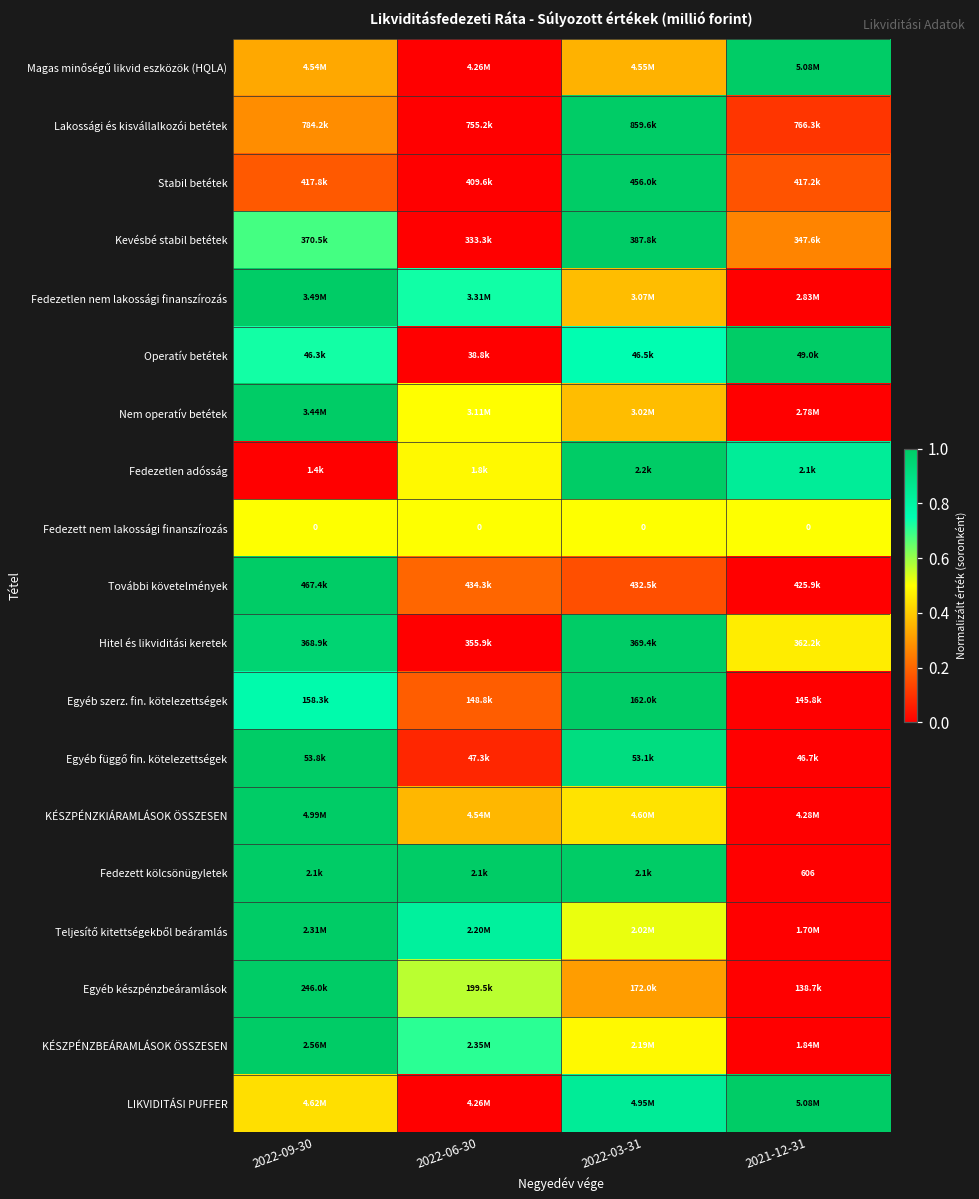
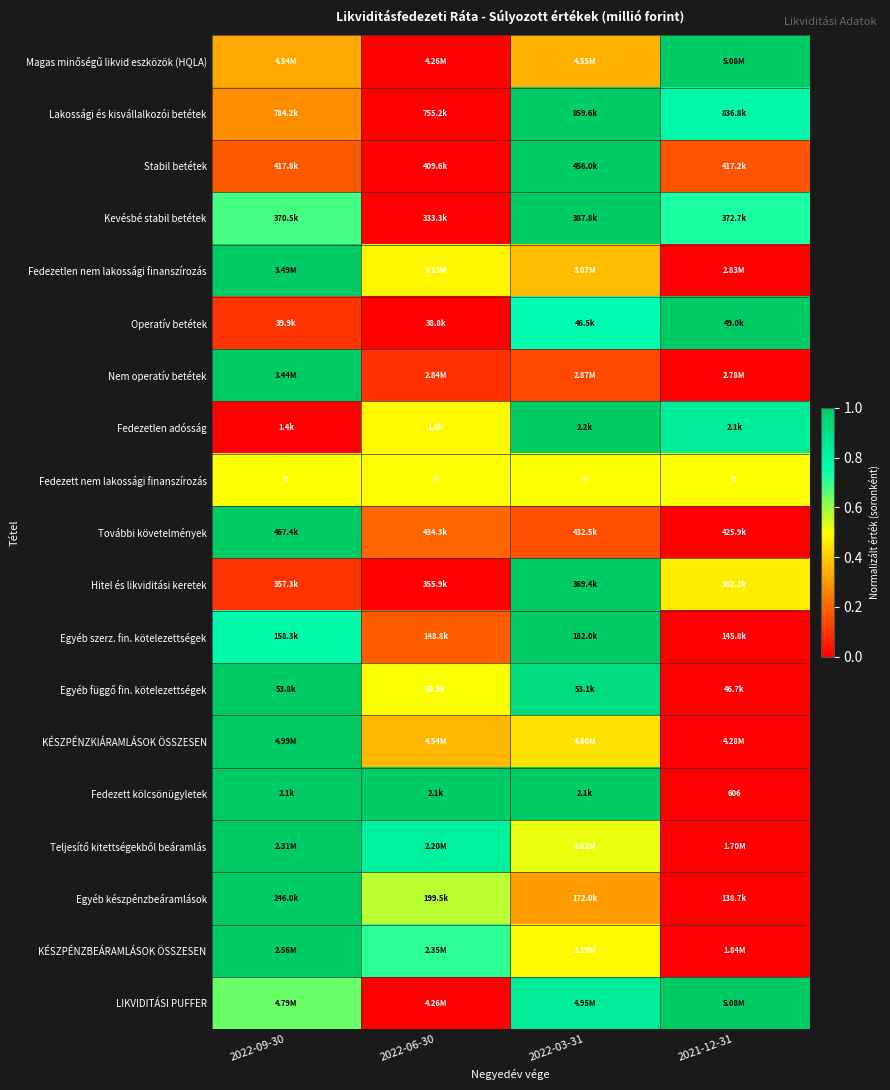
  {
    "Magas minőségű likvid eszközök (HQLA)": {
      "2022-09-30": "4.54M",
      "2022-06-30": "4.26M",
      "2022-03-31": "4.55M",
      "2021-12-31": "5.08M"
    },
    "Lakossági és kisvállalkozói betétek": {
      "2022-09-30": "784.2k",
      "2022-06-30": "755.2k",
      "2022-03-31": "859.6k",
-     "2021-12-31": "766.3k"
+     "2021-12-31": "836.8k"
    },
    "Stabil betétek": {
      "2022-09-30": "417.8k",
      "2022-06-30": "409.6k",
      "2022-03-31": "456.0k",
      "2021-12-31": "417.2k"
    },
    "Kevésbé stabil betétek": {
      "2022-09-30": "370.5k",
      "2022-06-30": "333.3k",
      "2022-03-31": "387.8k",
-     "2021-12-31": "347.6k"
+     "2021-12-31": "372.7k"
    },
    "Fedezetlen nem lakossági finanszírozás": {
      "2022-09-30": "3.49M",
-     "2022-06-30": "3.31M",
+     "2022-06-30": "3.15M",
      "2022-03-31": "3.07M",
      "2021-12-31": "2.83M"
    },
    "Operatív betétek": {
-     "2022-09-30": "46.3k",
+     "2022-09-30": "39.9k",
      "2022-06-30": "38.8k",
      "2022-03-31": "46.5k",
      "2021-12-31": "49.0k"
    },
    "Nem operatív betétek": {
      "2022-09-30": "3.44M",
-     "2022-06-30": "3.11M",
-     "2022-03-31": "3.02M",
+     "2022-06-30": "2.84M",
+     "2022-03-31": "2.87M",
      "2021-12-31": "2.78M"
    },
    "Fedezetlen adósság": {
      "2022-09-30": "1.4k",
      "2022-06-30": "1.8k",
      "2022-03-31": "2.2k",
      "2021-12-31": "2.1k"
    },
    "Fedezett nem lakossági finanszírozás": {
      "2022-09-30": "0",
      "2022-06-30": "0",
      "2022-03-31": "0",
      "2021-12-31": "0"
    },
    "További követelmények": {
      "2022-09-30": "467.4k",
      "2022-06-30": "434.3k",
      "2022-03-31": "432.5k",
      "2021-12-31": "425.9k"
    },
    "Hitel és likviditási keretek": {
-     "2022-09-30": "368.9k",
+     "2022-09-30": "357.3k",
      "2022-06-30": "355.9k",
      "2022-03-31": "369.4k",
      "2021-12-31": "362.2k"
    },
    "Egyéb szerz. fin. kötelezettségek": {
      "2022-09-30": "158.3k",
      "2022-06-30": "148.8k",
      "2022-03-31": "162.0k",
      "2021-12-31": "145.8k"
    },
    "Egyéb függő fin. kötelezettségek": {
      "2022-09-30": "53.8k",
-     "2022-06-30": "47.3k",
+     "2022-06-30": "50.3k",
      "2022-03-31": "53.1k",
      "2021-12-31": "46.7k"
    },
    "KÉSZPÉNZKIÁRAMLÁSOK ÖSSZESEN": {
      "2022-09-30": "4.99M",
      "2022-06-30": "4.54M",
      "2022-03-31": "4.60M",
      "2021-12-31": "4.28M"
    },
    "Fedezett kölcsönügyletek": {
      "2022-09-30": "2.1k",
      "2022-06-30": "2.1k",
      "2022-03-31": "2.1k",
      "2021-12-31": "606"
    },
    "Teljesítő kitettségekből beáramlás": {
      "2022-09-30": "2.31M",
      "2022-06-30": "2.20M",
      "2022-03-31": "2.02M",
      "2021-12-31": "1.70M"
    },
    "Egyéb készpénzbeáramlások": {
      "2022-09-30": "246.0k",
      "2022-06-30": "199.5k",
      "2022-03-31": "172.0k",
      "2021-12-31": "138.7k"
    },
    "KÉSZPÉNZBEÁRAMLÁSOK ÖSSZESEN": {
      "2022-09-30": "2.56M",
      "2022-06-30": "2.35M",
      "2022-03-31": "2.19M",
      "2021-12-31": "1.84M"
    },
    "LIKVIDITÁSI PUFFER": {
-     "2022-09-30": "4.62M",
+     "2022-09-30": "4.79M",
      "2022-06-30": "4.26M",
      "2022-03-31": "4.95M",
      "2021-12-31": "5.08M"
    }
  }
